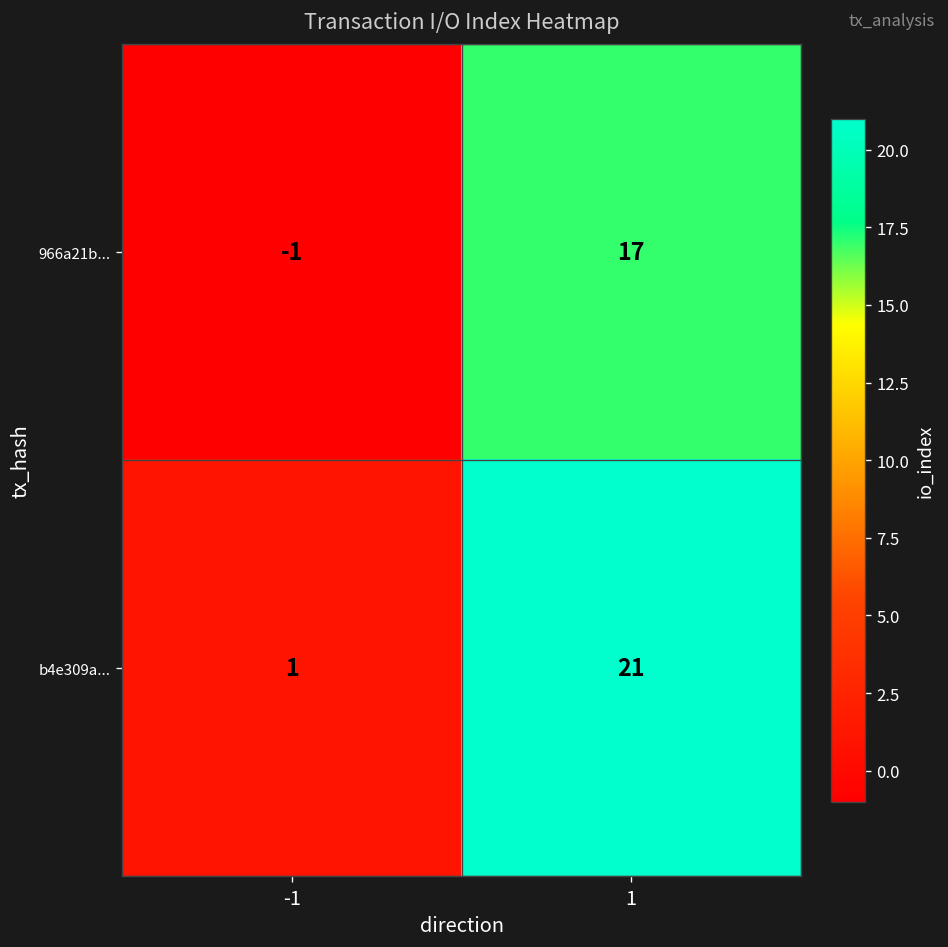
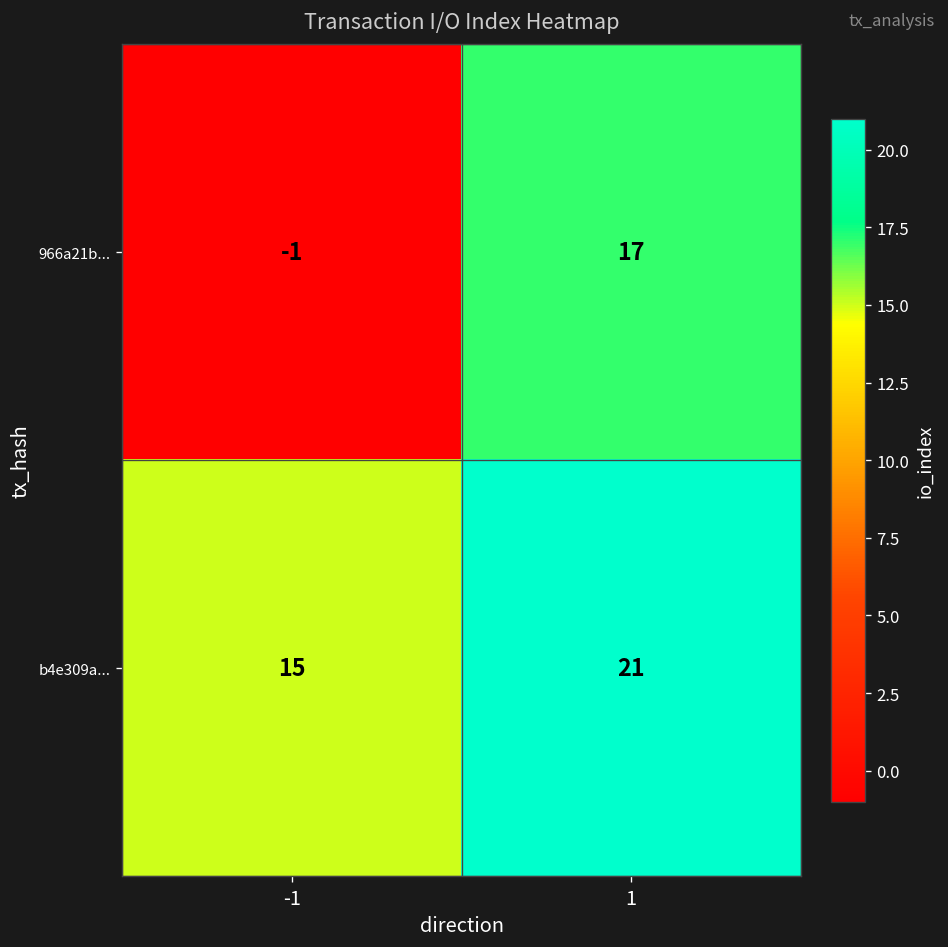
  {
    "966a21b...": {
      "-1": -1,
      "1": 17
    },
    "b4e309a...": {
-     "-1": 1,
+     "-1": 15,
      "1": 21
    }
  }
